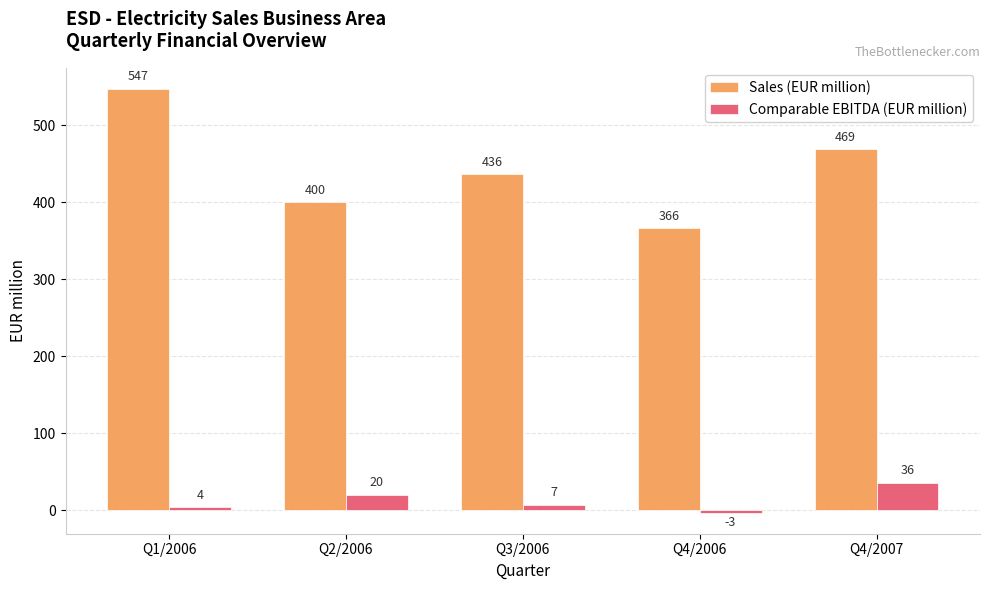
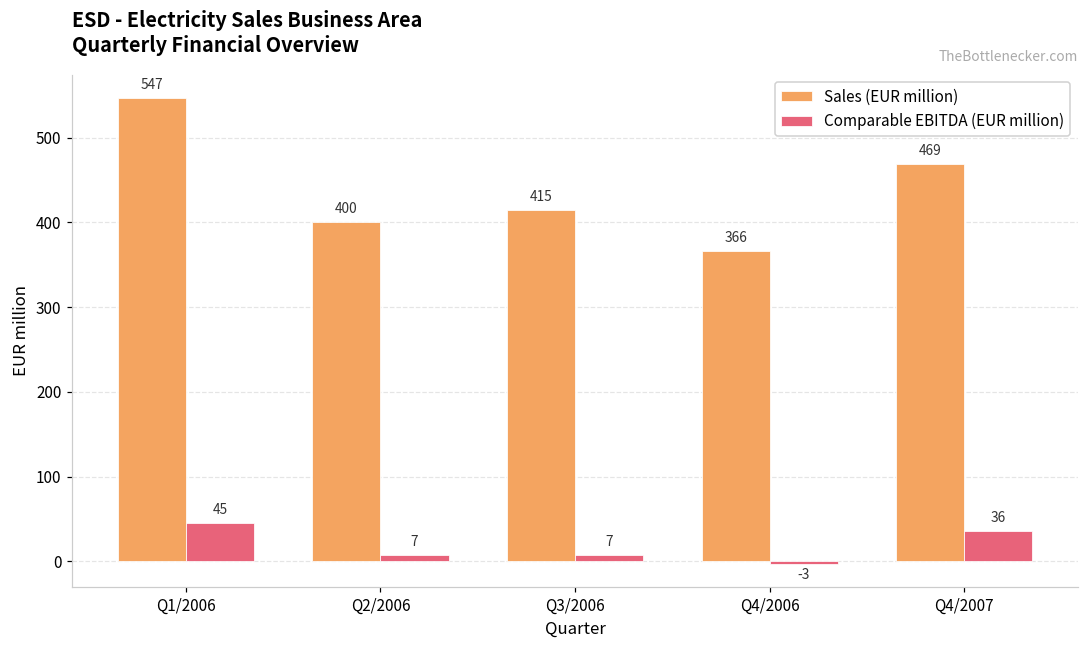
  {
    "Sales (EUR million)": {
      "Q1/2006": 547,
      "Q2/2006": 400,
-     "Q3/2006": 436,
+     "Q3/2006": 415,
      "Q4/2006": 366,
      "Q4/2007": 469
    },
    "Comparable EBITDA (EUR million)": {
-     "Q1/2006": 4,
-     "Q2/2006": 20,
+     "Q1/2006": 45,
+     "Q2/2006": 7,
      "Q3/2006": 7,
      "Q4/2006": -3,
      "Q4/2007": 36
    }
  }
